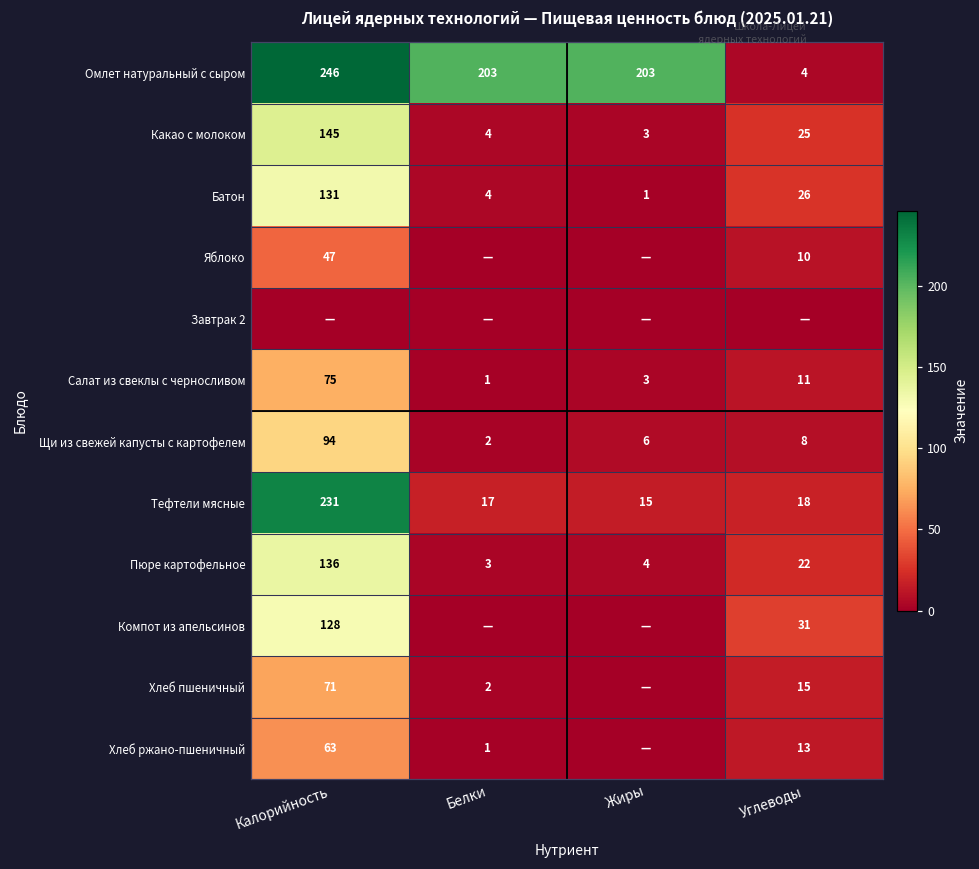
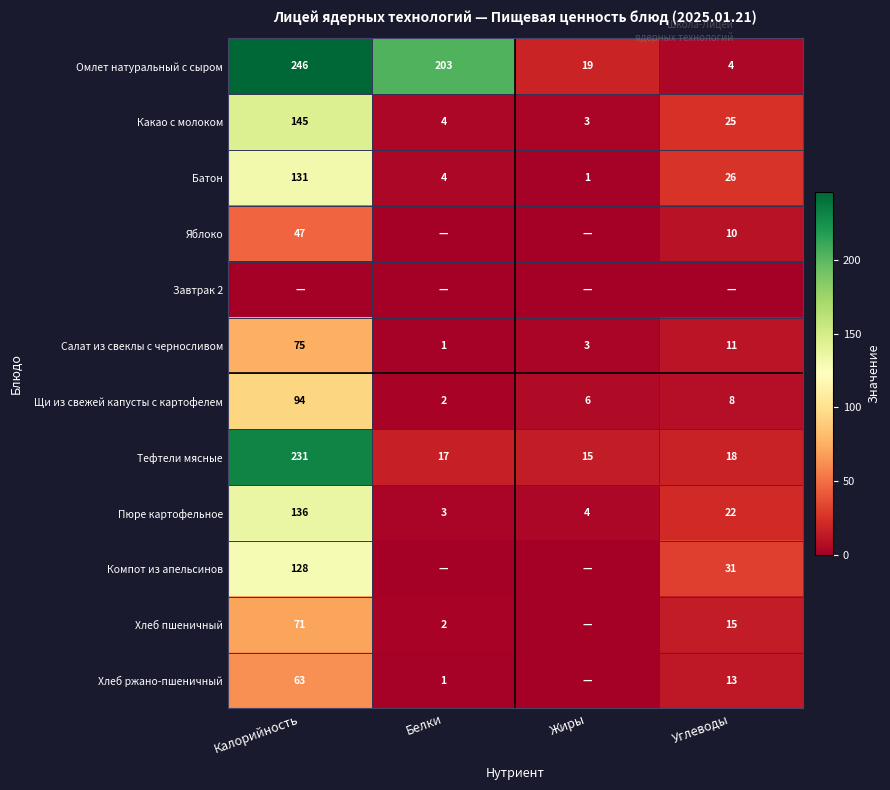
  {
    "Омлет натуральный с сыром": {
      "Калорийность": 246,
      "Белки": 203,
-     "Жиры": 203,
+     "Жиры": 19,
      "Углеводы": 4
    },
    "Какао с молоком": {
      "Калорийность": 145,
      "Белки": 4,
      "Жиры": 3,
      "Углеводы": 25
    },
    "Батон": {
      "Калорийность": 131,
      "Белки": 4,
      "Жиры": 1,
      "Углеводы": 26
    },
    "Яблоко": {
      "Калорийность": 47,
      "Углеводы": 10
    },
    "Салат из свеклы с черносливом": {
      "Калорийность": 75,
      "Белки": 1,
      "Жиры": 3,
      "Углеводы": 11
    },
    "Щи из свежей капусты с картофелем": {
      "Калорийность": 94,
      "Белки": 2,
      "Жиры": 6,
      "Углеводы": 8
    },
    "Тефтели мясные": {
      "Калорийность": 231,
      "Белки": 17,
      "Жиры": 15,
      "Углеводы": 18
    },
    "Пюре картофельное": {
      "Калорийность": 136,
      "Белки": 3,
      "Жиры": 4,
      "Углеводы": 22
    },
    "Компот из апельсинов": {
      "Калорийность": 128,
      "Углеводы": 31
    },
    "Хлеб пшеничный": {
      "Калорийность": 71,
      "Белки": 2,
      "Углеводы": 15
    },
    "Хлеб ржано-пшеничный": {
      "Калорийность": 63,
      "Белки": 1,
      "Углеводы": 13
    }
  }
